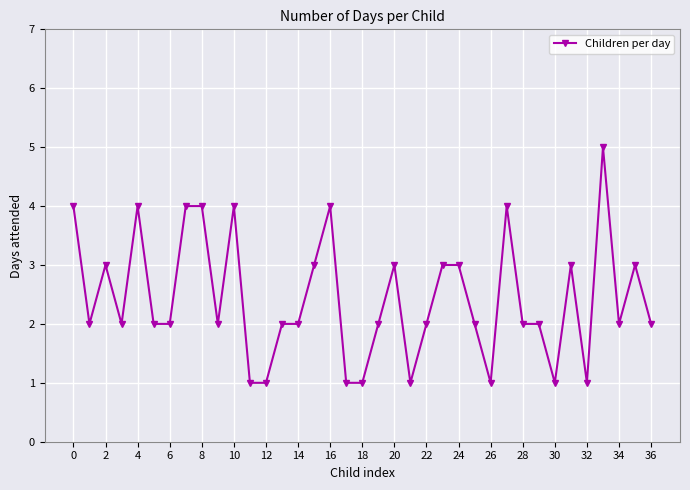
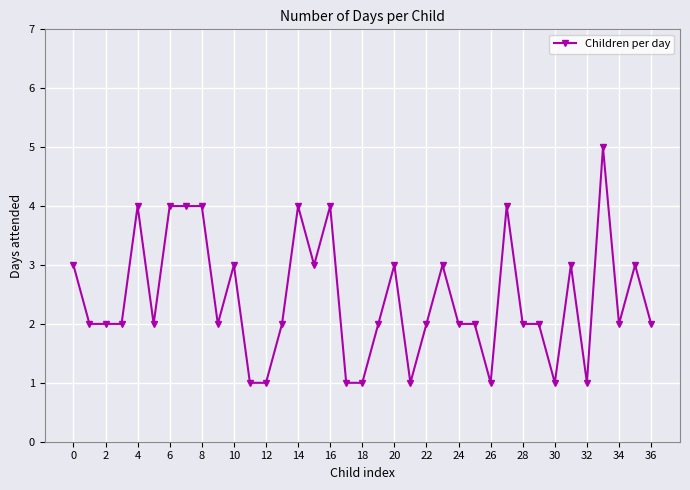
  {
-   "0": 4,
-   "2": 3,
+   "0": 3,
+   "2": 2,
    "4": 4,
-   "6": 2,
+   "6": 4,
    "8": 4,
-   "10": 4,
+   "10": 3,
    "12": 1,
-   "14": 2,
+   "14": 4,
    "16": 4,
    "18": 1,
    "20": 3,
    "22": 2,
-   "24": 3,
+   "24": 2,
    "26": 1,
    "28": 2,
    "30": 1,
    "32": 1,
    "34": 2,
    "36": 2
  }
